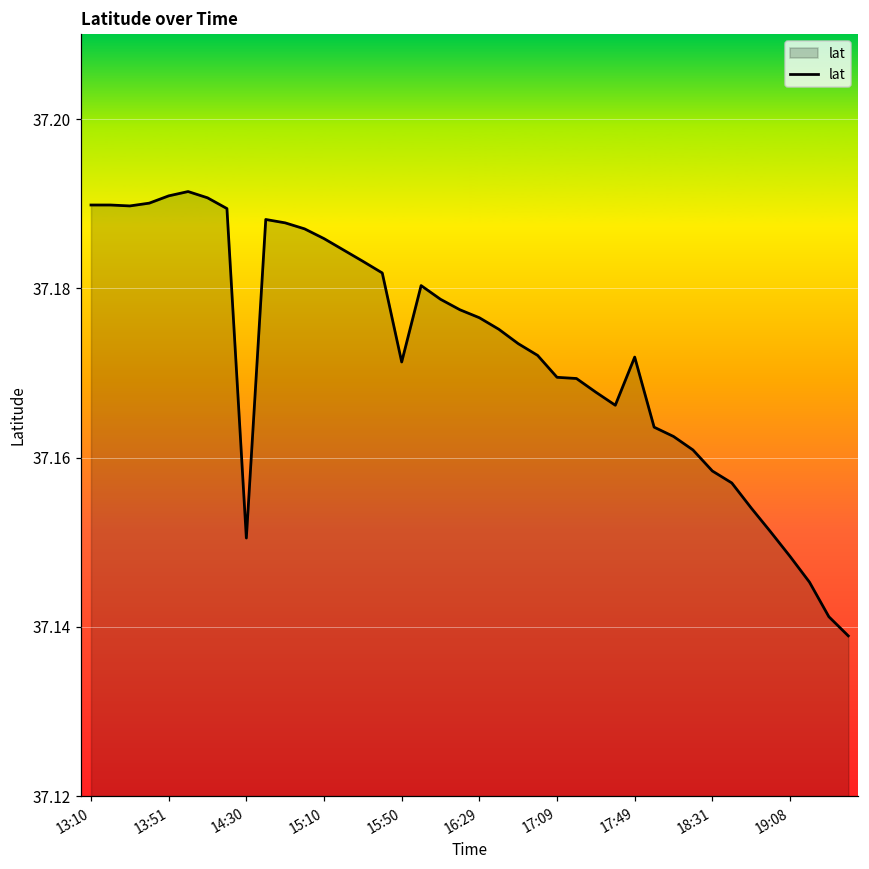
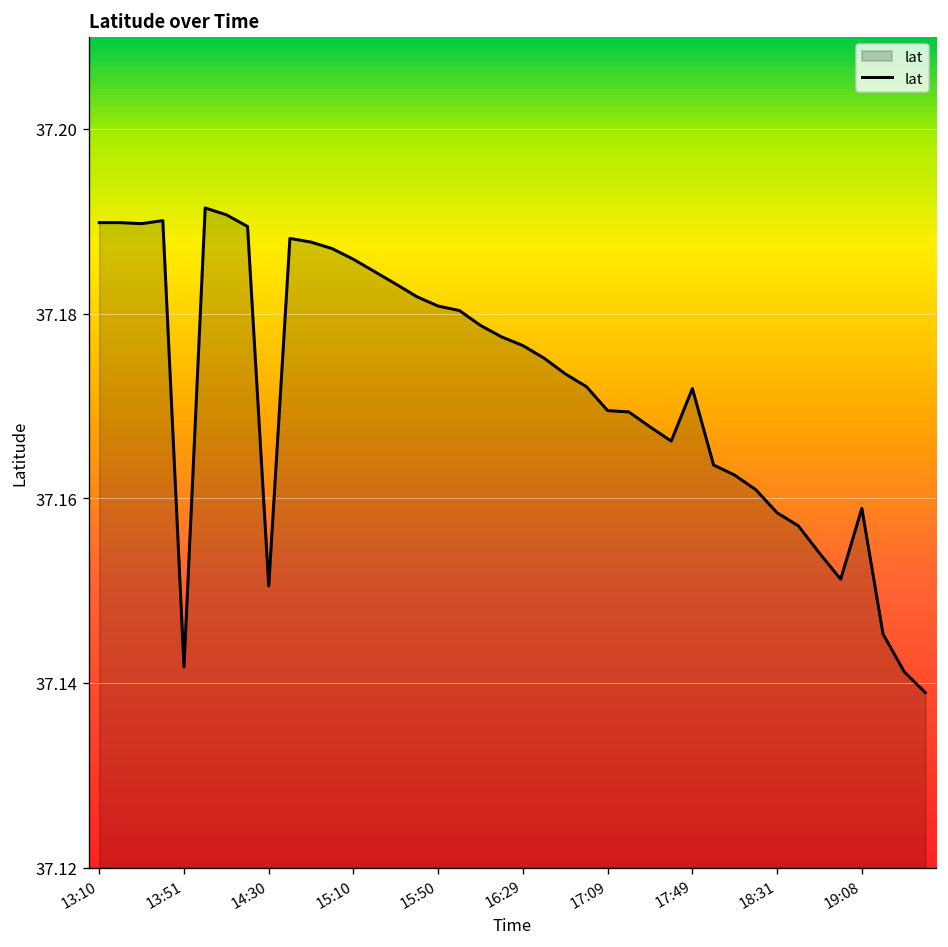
  {
    "13:10": 37.190,
-   "13:51": 37.191,
+   "13:51": 37.142,
    "14:30": 37.151,
    "15:10": 37.186,
-   "15:50": 37.171,
+   "15:50": 37.181,
    "16:29": 37.177,
    "17:09": 37.169,
    "17:49": 37.172,
    "18:31": 37.158,
-   "19:08": 37.148
+   "19:08": 37.159
  }
